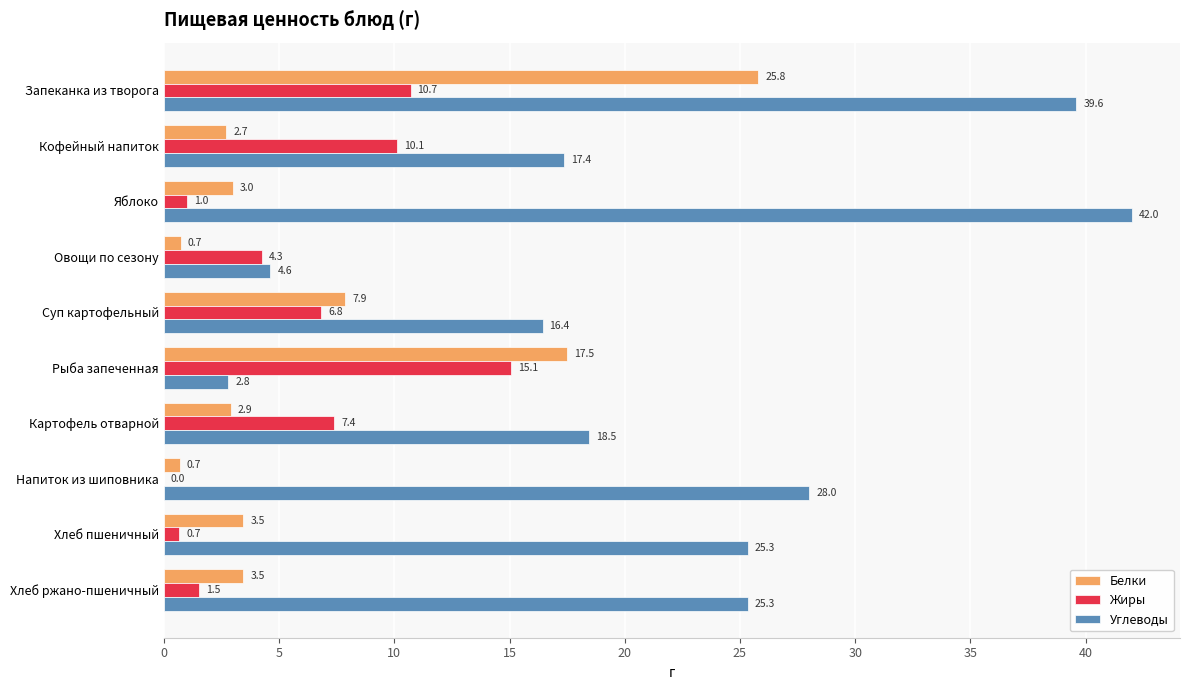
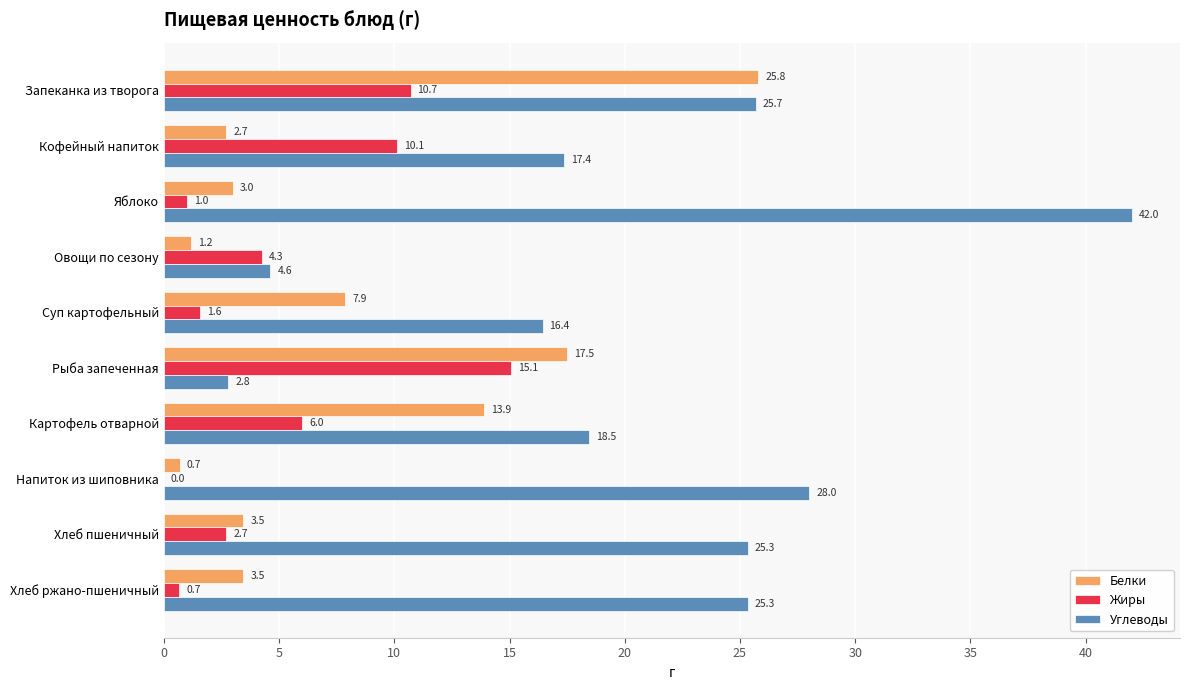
  {
    "Белки": {
      "Запеканка из творога": 25.8,
      "Кофейный напиток": 2.7,
      "Яблоко": 3.0,
-     "Овощи по сезону": 0.7,
+     "Овощи по сезону": 1.2,
      "Суп картофельный": 7.9,
      "Рыба запеченная": 17.5,
-     "Картофель отварной": 2.9,
+     "Картофель отварной": 13.9,
      "Напиток из шиповника": 0.7,
      "Хлеб пшеничный": 3.5,
      "Хлеб ржано-пшеничный": 3.5
    },
    "Жиры": {
      "Запеканка из творога": 10.7,
      "Кофейный напиток": 10.1,
      "Яблоко": 1.0,
      "Овощи по сезону": 4.3,
-     "Суп картофельный": 6.8,
+     "Суп картофельный": 1.6,
      "Рыба запеченная": 15.1,
-     "Картофель отварной": 7.4,
+     "Картофель отварной": 6.0,
      "Напиток из шиповника": 0.0,
-     "Хлеб пшеничный": 0.7,
-     "Хлеб ржано-пшеничный": 1.5
+     "Хлеб пшеничный": 2.7,
+     "Хлеб ржано-пшеничный": 0.7
    },
    "Углеводы": {
-     "Запеканка из творога": 39.6,
+     "Запеканка из творога": 25.7,
      "Кофейный напиток": 17.4,
      "Яблоко": 42.0,
      "Овощи по сезону": 4.6,
      "Суп картофельный": 16.4,
      "Рыба запеченная": 2.8,
      "Картофель отварной": 18.5,
      "Напиток из шиповника": 28.0,
      "Хлеб пшеничный": 25.3,
      "Хлеб ржано-пшеничный": 25.3
    }
  }
